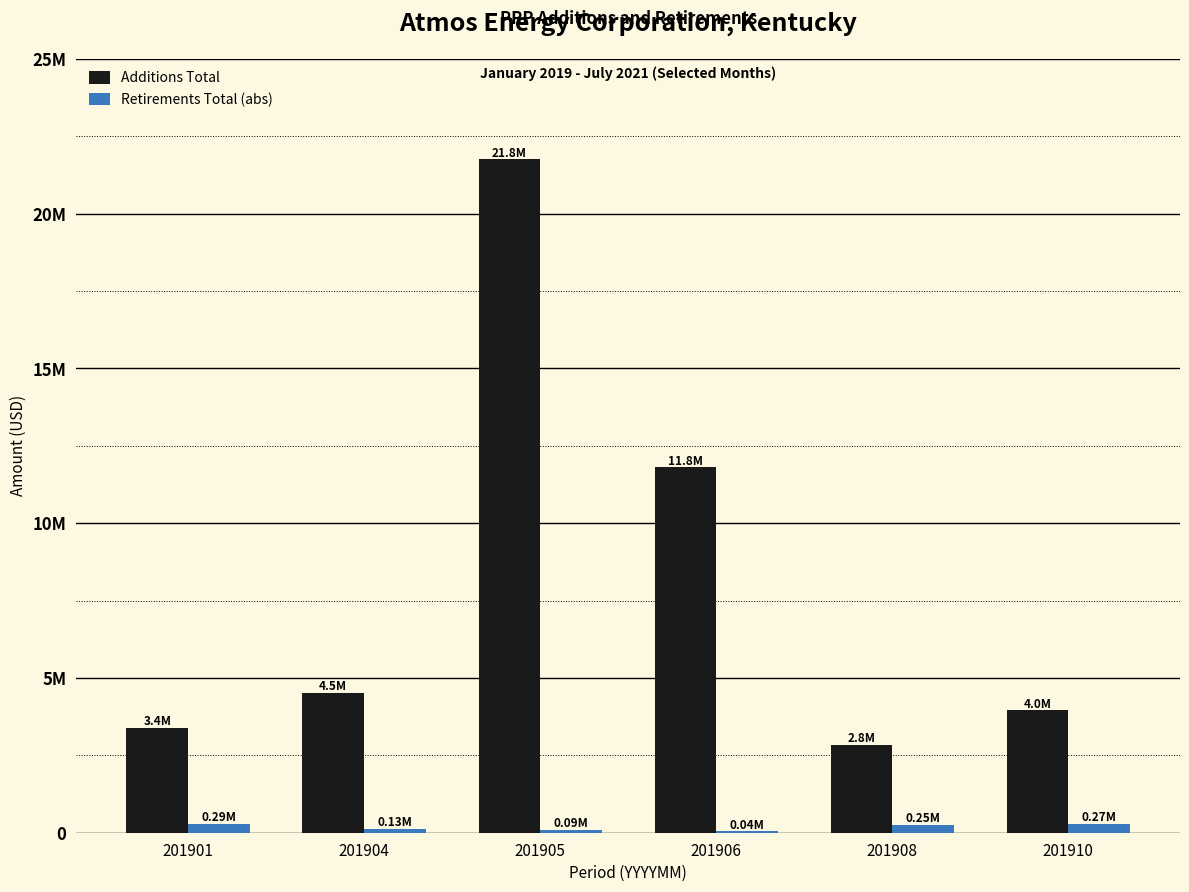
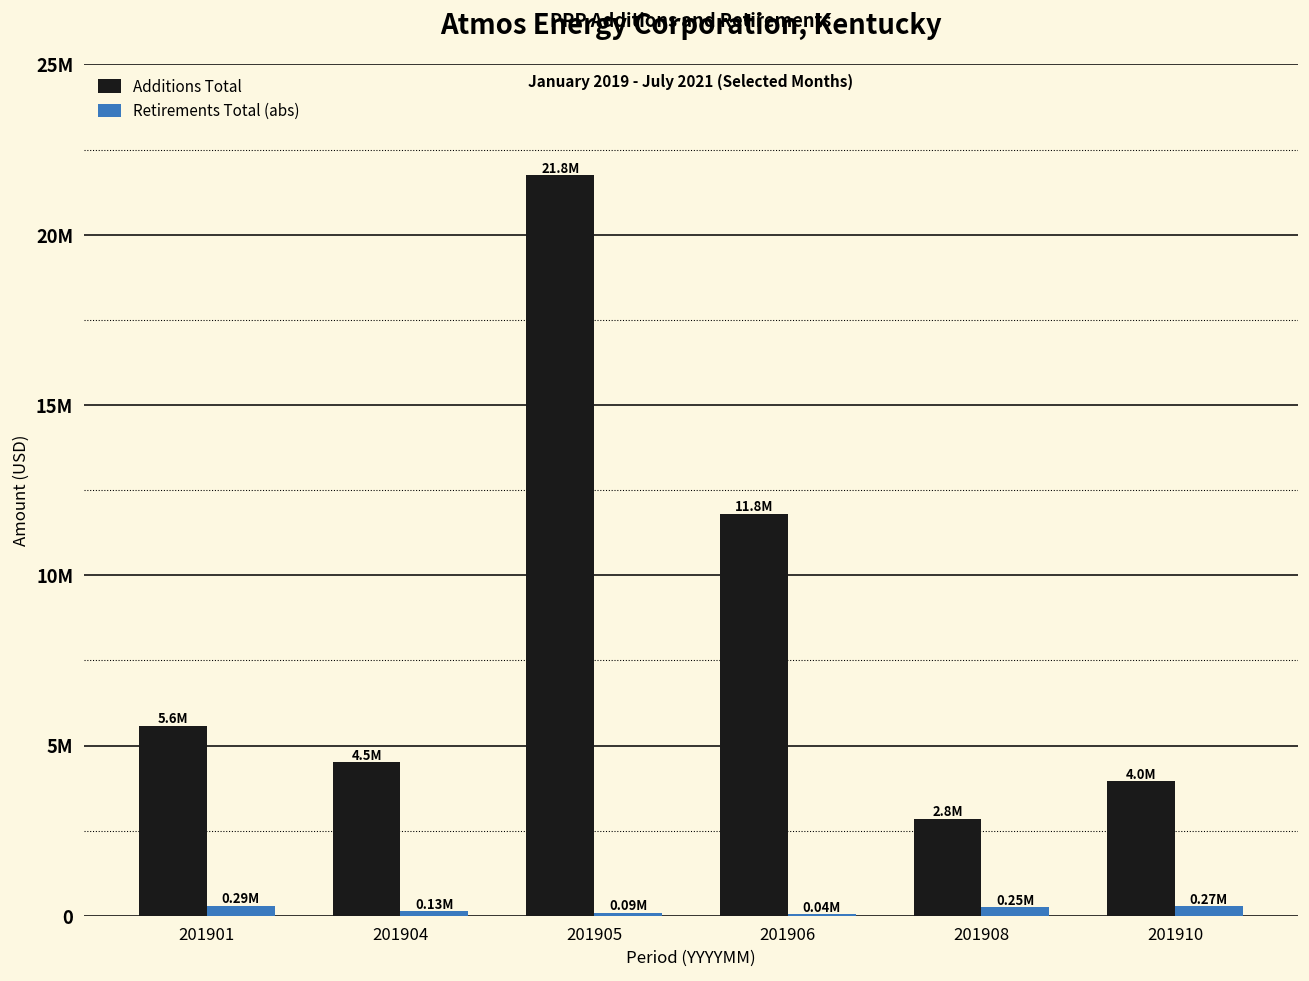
  {
    "Additions Total": {
-     "201901": "3.4M",
+     "201901": "5.6M",
      "201904": "4.5M",
      "201905": "21.8M",
      "201906": "11.8M",
      "201908": "2.8M",
      "201910": "4.0M"
    },
    "Retirements Total (abs)": {
      "201901": "0.29M",
      "201904": "0.13M",
      "201905": "0.09M",
      "201906": "0.04M",
      "201908": "0.25M",
      "201910": "0.27M"
    }
  }
